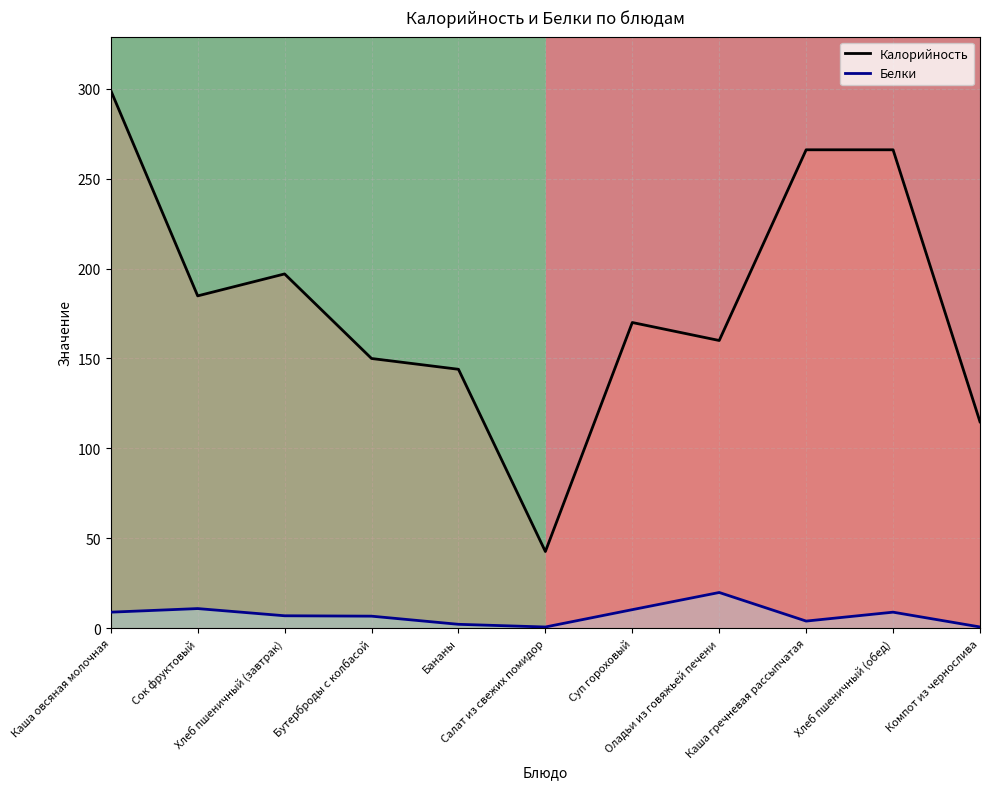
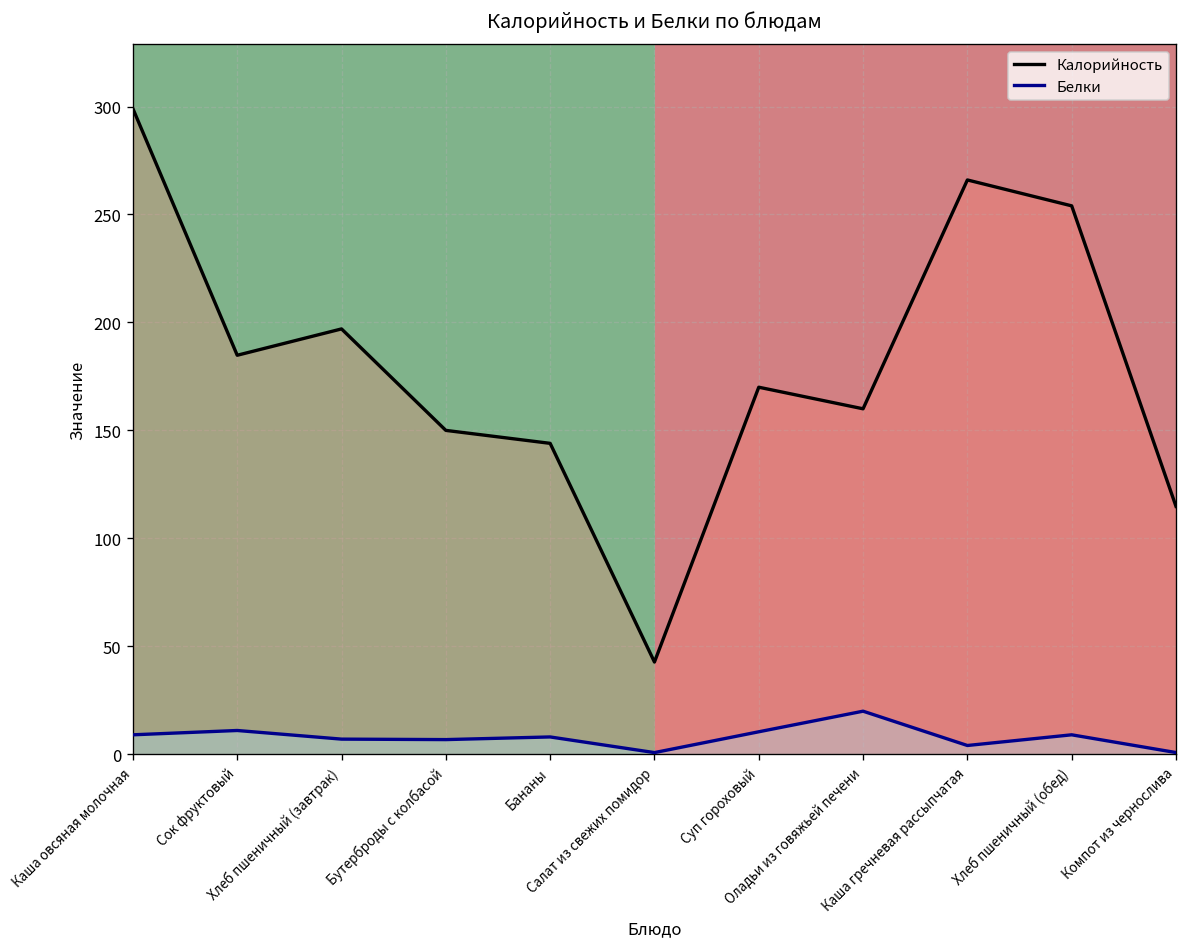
  {
    "Калорийность": {
      "Каша овсяная молочная": 299,
      "Сок фруктовый": 185,
      "Хлеб пшеничный (завтрак)": 197,
      "Бутерброды с колбасой": 150,
      "Бананы": 144,
      "Салат из свежих помидор": 43,
      "Суп гороховый": 170,
      "Оладьи из говяжьей печени": 160,
      "Каша гречневая рассыпчатая": 266,
-     "Хлеб пшеничный (обед)": 266,
+     "Хлеб пшеничный (обед)": 254,
      "Компот из чернослива": 115
    },
    "Белки": {
      "Каша овсяная молочная": 9,
      "Сок фруктовый": 11,
      "Хлеб пшеничный (завтрак)": 7,
      "Бутерброды с колбасой": 7,
-     "Бананы": 2,
+     "Бананы": 8,
      "Салат из свежих помидор": 1,
      "Суп гороховый": 10,
      "Оладьи из говяжьей печени": 20,
      "Каша гречневая рассыпчатая": 4,
      "Хлеб пшеничный (обед)": 9,
      "Компот из чернослива": 1
    }
  }
